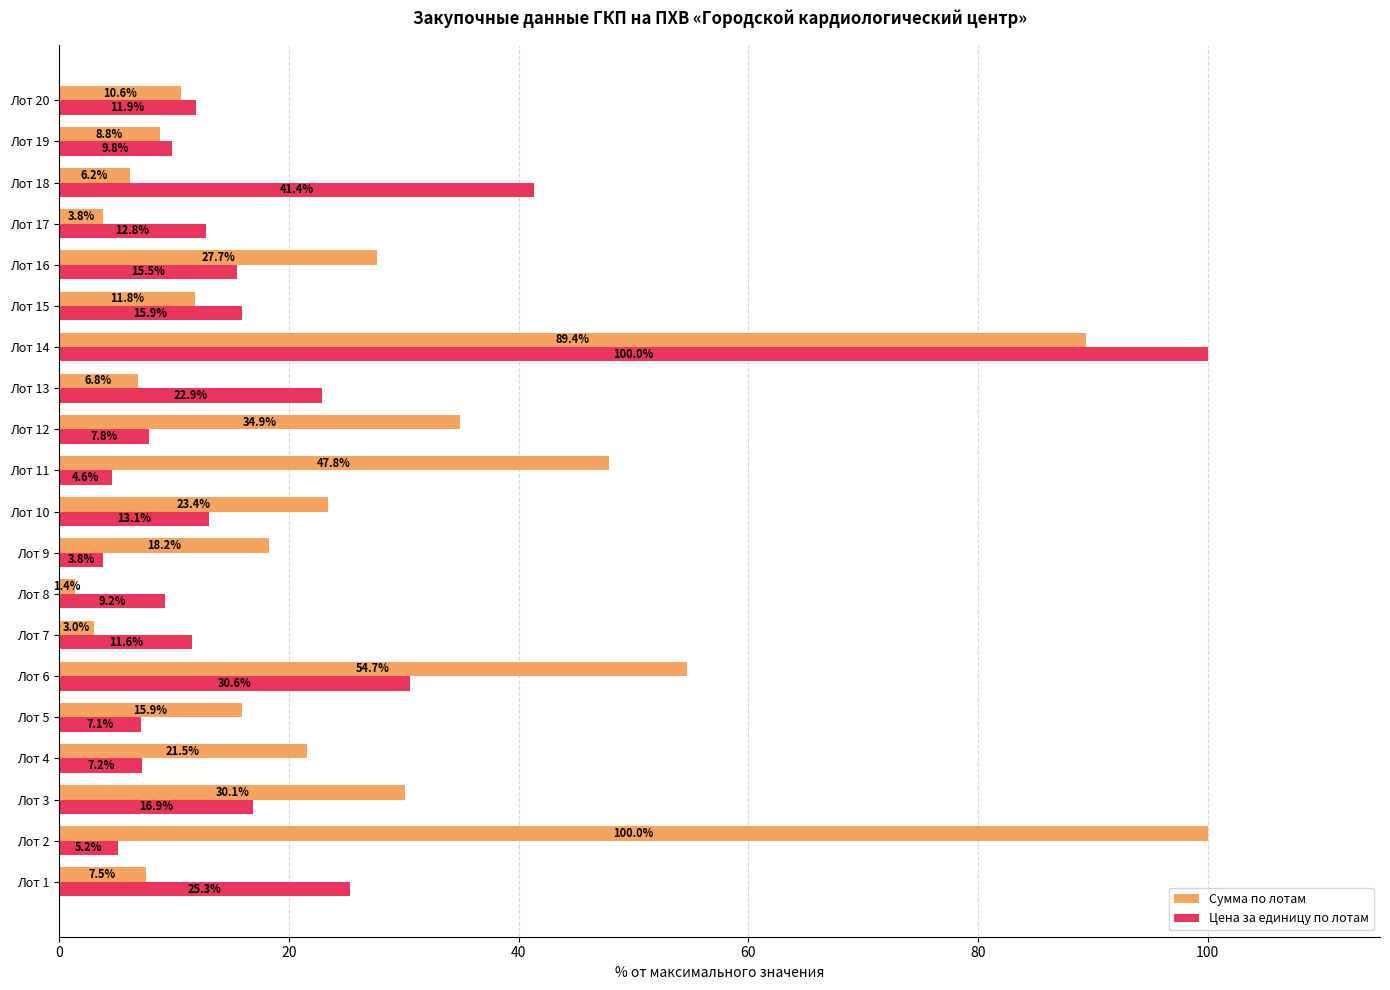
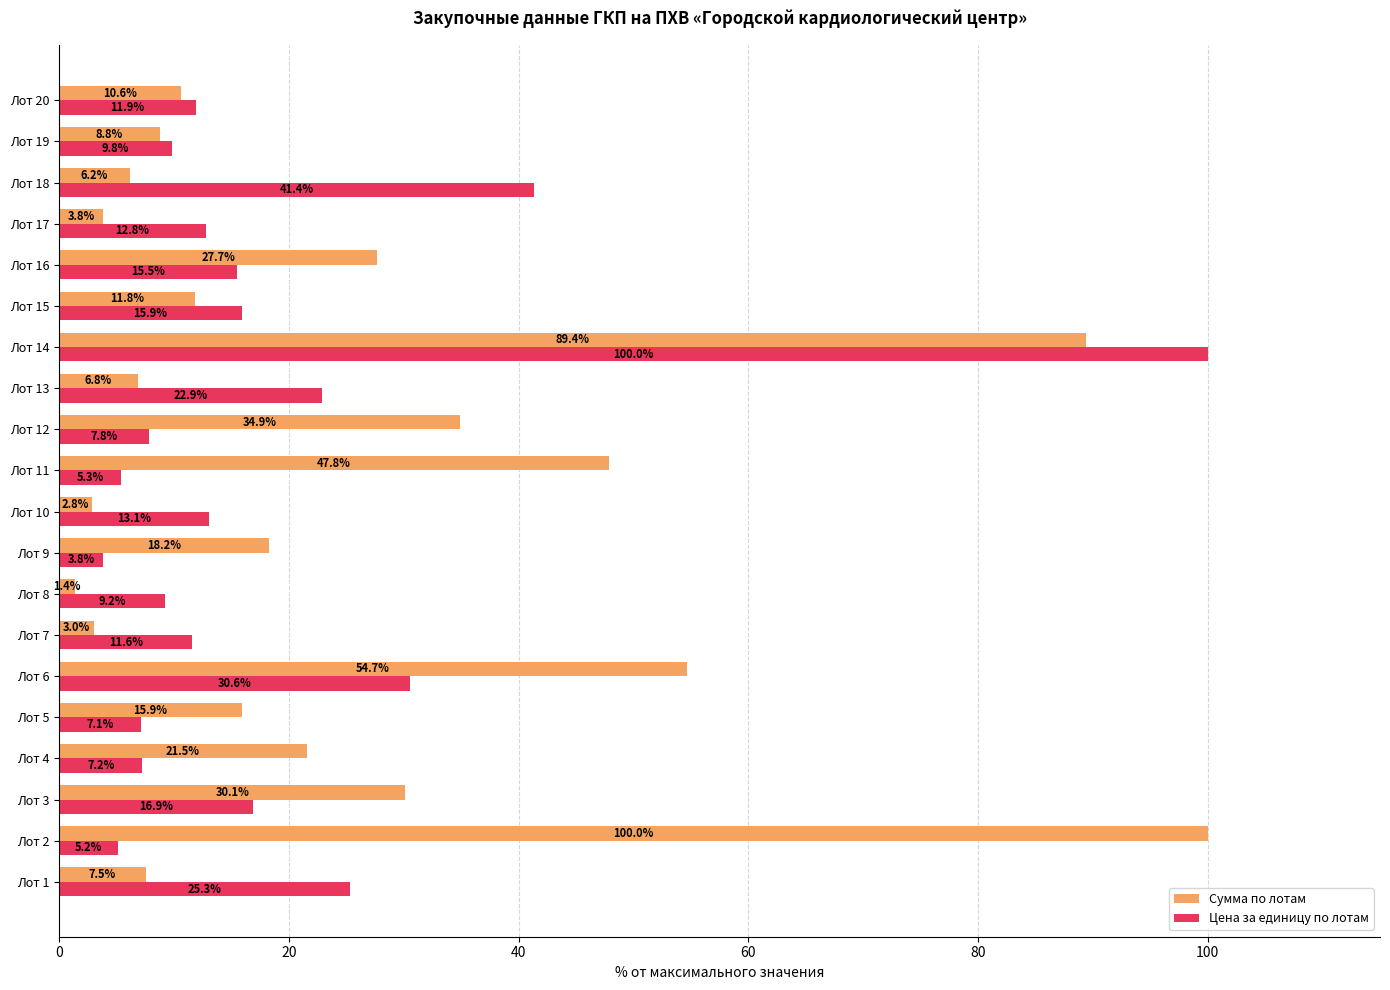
  {
    "Сумма по лотам": {
      "Лот 20": "10.6%",
      "Лот 19": "8.8%",
      "Лот 18": "6.2%",
      "Лот 17": "3.8%",
      "Лот 16": "27.7%",
      "Лот 15": "11.8%",
      "Лот 14": "89.4%",
      "Лот 13": "6.8%",
      "Лот 12": "34.9%",
      "Лот 11": "47.8%",
-     "Лот 10": "23.4%",
+     "Лот 10": "2.8%",
      "Лот 9": "18.2%",
      "Лот 8": "1.4%",
      "Лот 7": "3.0%",
      "Лот 6": "54.7%",
      "Лот 5": "15.9%",
      "Лот 4": "21.5%",
      "Лот 3": "30.1%",
      "Лот 2": "100.0%",
      "Лот 1": "7.5%"
    },
    "Цена за единицу по лотам": {
      "Лот 20": "11.9%",
      "Лот 19": "9.8%",
      "Лот 18": "41.4%",
      "Лот 17": "12.8%",
      "Лот 16": "15.5%",
      "Лот 15": "15.9%",
      "Лот 14": "100.0%",
      "Лот 13": "22.9%",
      "Лот 12": "7.8%",
-     "Лот 11": "4.6%",
+     "Лот 11": "5.3%",
      "Лот 10": "13.1%",
      "Лот 9": "3.8%",
      "Лот 8": "9.2%",
      "Лот 7": "11.6%",
      "Лот 6": "30.6%",
      "Лот 5": "7.1%",
      "Лот 4": "7.2%",
      "Лот 3": "16.9%",
      "Лот 2": "5.2%",
      "Лот 1": "25.3%"
    }
  }
